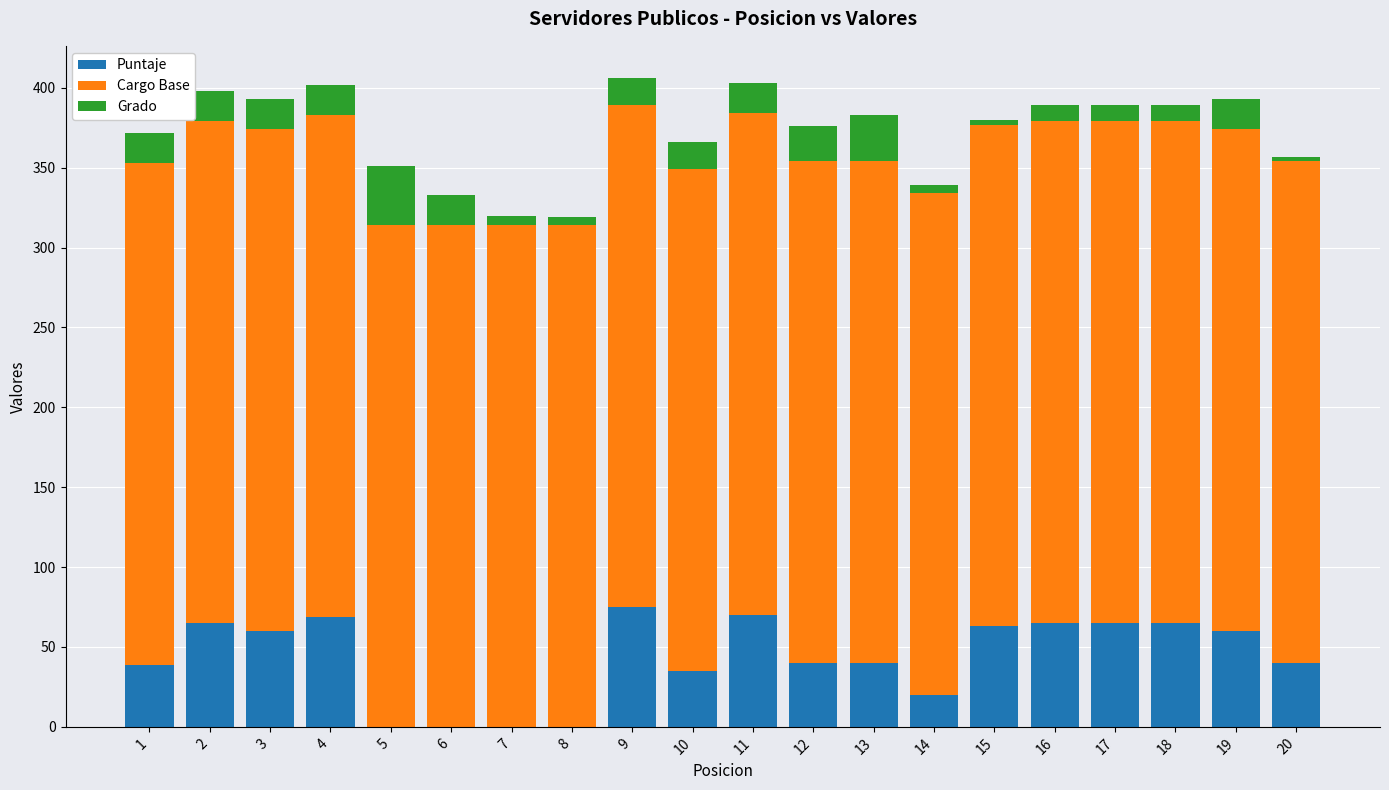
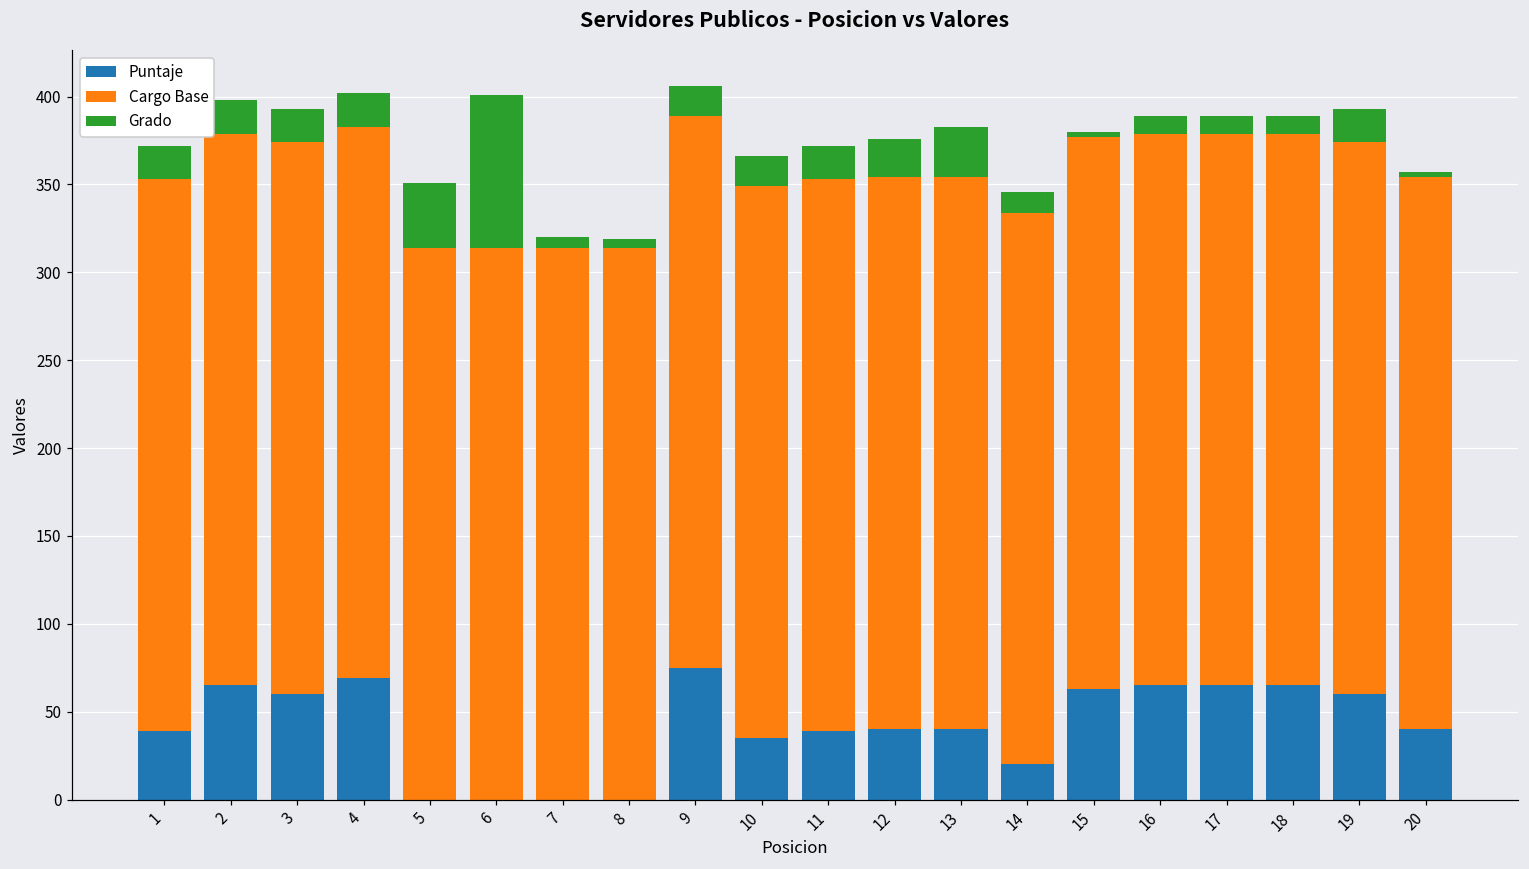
  {
    "Puntaje": {
      "1": 39,
      "2": 65,
      "3": 60,
      "4": 69,
      "5": 0,
      "6": 0,
      "7": 0,
      "8": 0,
      "9": 75,
      "10": 35,
-     "11": 70,
+     "11": 39,
      "12": 40,
      "13": 40,
      "14": 20,
      "15": 63,
      "16": 65,
      "17": 65,
      "18": 65,
      "19": 60,
      "20": 40
    },
    "Cargo Base": {
      "1": 314,
      "2": 314,
      "3": 314,
      "4": 314,
      "5": 314,
      "6": 314,
      "7": 314,
      "8": 314,
      "9": 314,
      "10": 314,
      "11": 314,
      "12": 314,
      "13": 314,
      "14": 314,
      "15": 314,
      "16": 314,
      "17": 314,
      "18": 314,
      "19": 314,
      "20": 314
    },
    "Grado": {
      "1": 19,
      "2": 19,
      "3": 19,
      "4": 19,
      "5": 37,
-     "6": 19,
+     "6": 87,
      "7": 6,
      "8": 5,
      "9": 17,
      "10": 17,
      "11": 19,
      "12": 22,
      "13": 29,
-     "14": 5,
+     "14": 12,
      "15": 3,
      "16": 10,
      "17": 10,
      "18": 10,
      "19": 19,
      "20": 3
    }
  }
